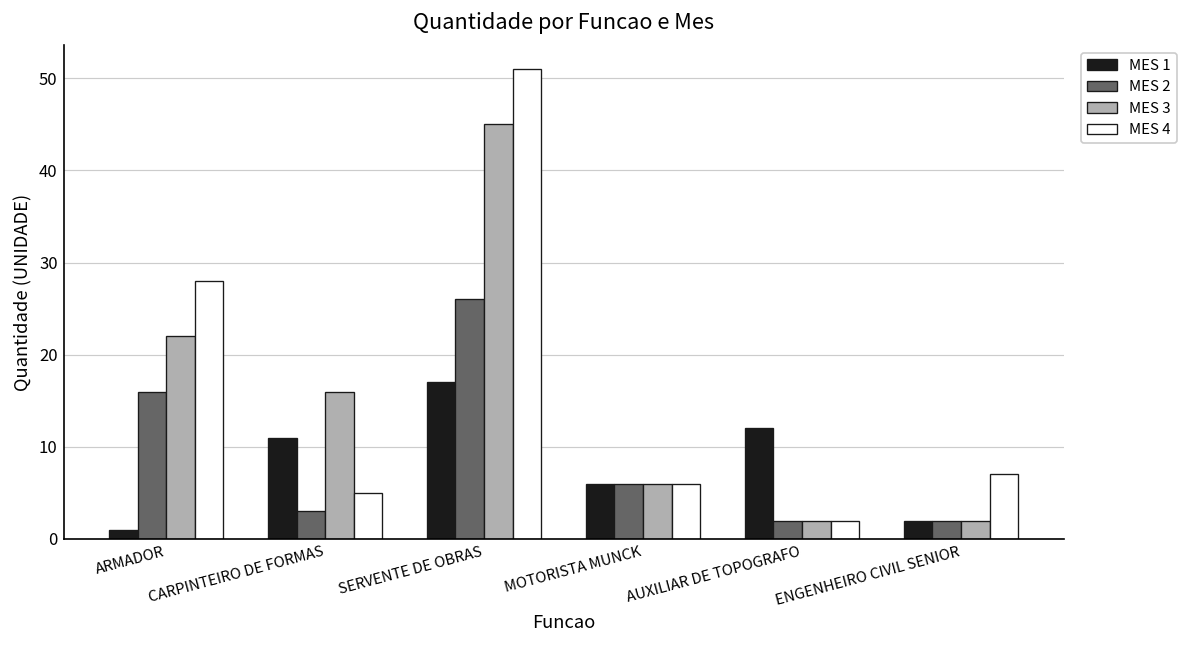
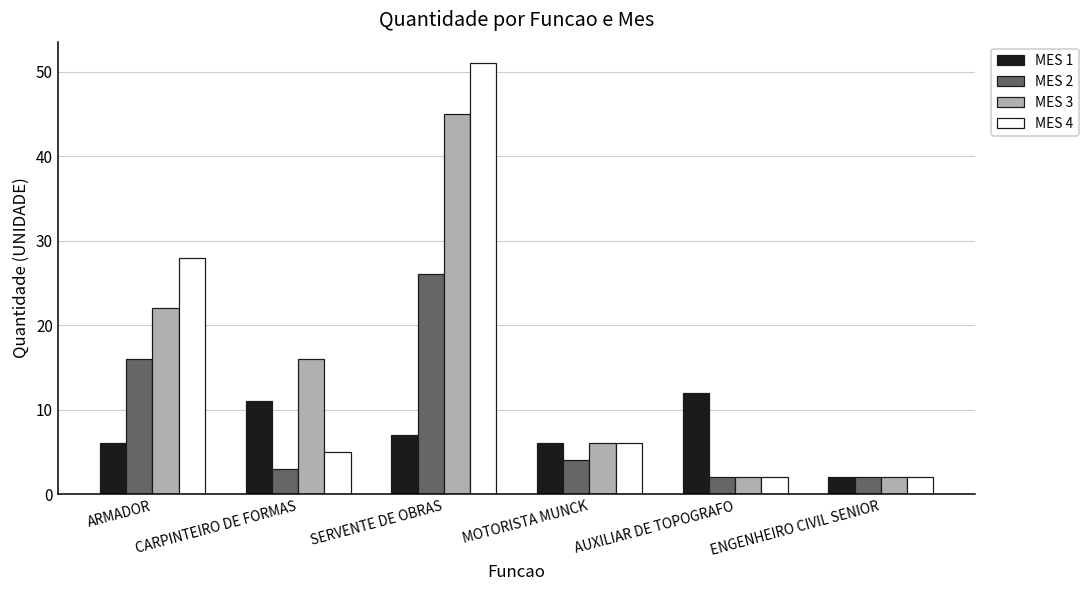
  {
    "MES 1": {
-     "ARMADOR": 1,
+     "ARMADOR": 6,
      "CARPINTEIRO DE FORMAS": 11,
-     "SERVENTE DE OBRAS": 17,
+     "SERVENTE DE OBRAS": 7,
      "MOTORISTA MUNCK": 6,
      "AUXILIAR DE TOPOGRAFO": 12,
      "ENGENHEIRO CIVIL SENIOR": 2
    },
    "MES 2": {
      "ARMADOR": 16,
      "CARPINTEIRO DE FORMAS": 3,
      "SERVENTE DE OBRAS": 26,
-     "MOTORISTA MUNCK": 6,
+     "MOTORISTA MUNCK": 4,
      "AUXILIAR DE TOPOGRAFO": 2,
      "ENGENHEIRO CIVIL SENIOR": 2
    },
    "MES 3": {
      "ARMADOR": 22,
      "CARPINTEIRO DE FORMAS": 16,
      "SERVENTE DE OBRAS": 45,
      "MOTORISTA MUNCK": 6,
      "AUXILIAR DE TOPOGRAFO": 2,
      "ENGENHEIRO CIVIL SENIOR": 2
    },
    "MES 4": {
      "ARMADOR": 28,
      "CARPINTEIRO DE FORMAS": 5,
      "SERVENTE DE OBRAS": 51,
      "MOTORISTA MUNCK": 6,
      "AUXILIAR DE TOPOGRAFO": 2,
-     "ENGENHEIRO CIVIL SENIOR": 7
+     "ENGENHEIRO CIVIL SENIOR": 2
    }
  }
